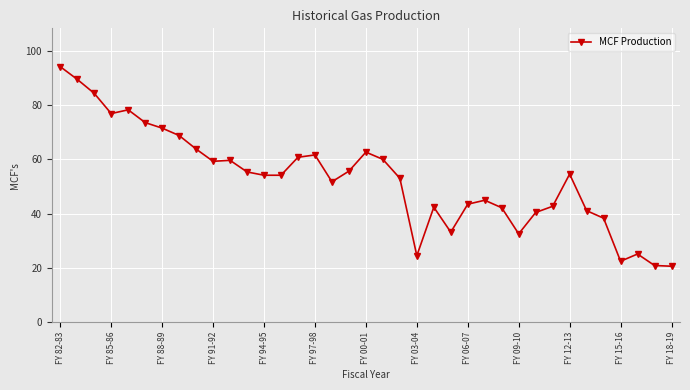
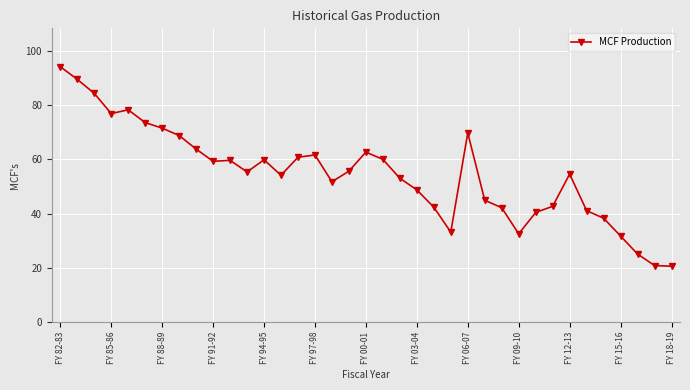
  {
    "FY 82-83": 94,
    "FY 85-86": 77,
    "FY 88-89": 71,
    "FY 91-92": 59,
-   "FY 94-95": 54,
+   "FY 94-95": 60,
    "FY 97-98": 62,
    "FY 00-01": 63,
-   "FY 03-04": 24,
-   "FY 06-07": 43,
+   "FY 03-04": 49,
+   "FY 06-07": 70,
    "FY 09-10": 33,
    "FY 12-13": 55,
-   "FY 15-16": 22,
+   "FY 15-16": 32,
    "FY 18-19": 21
  }
